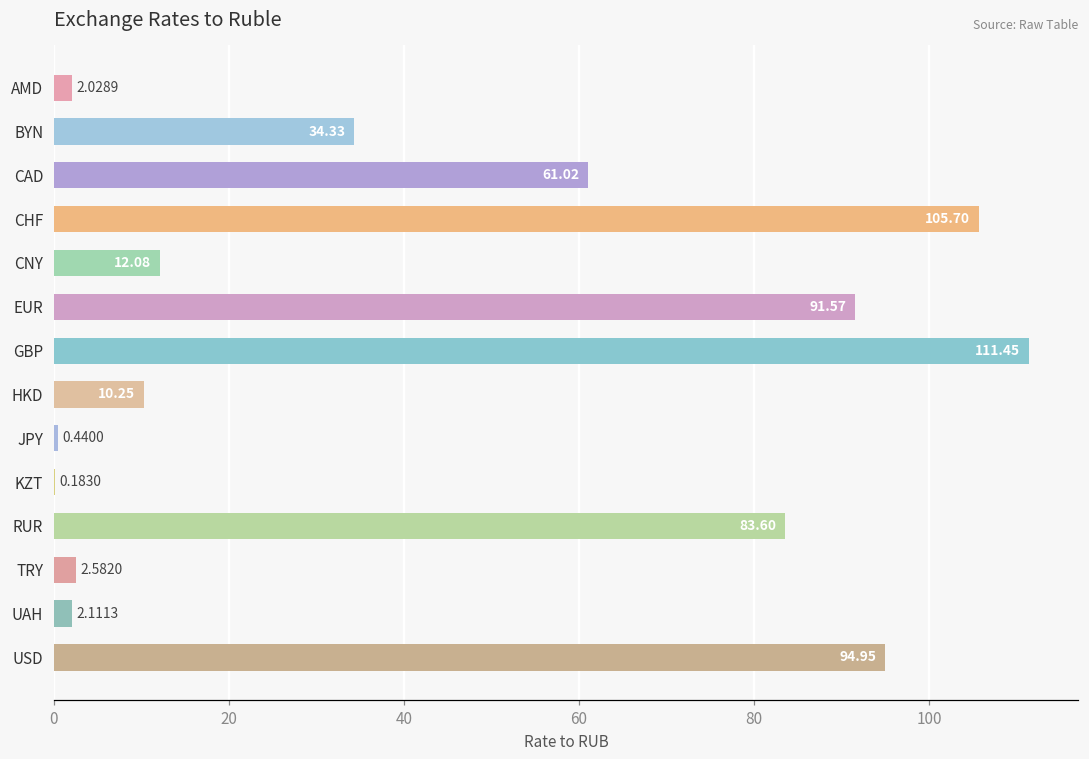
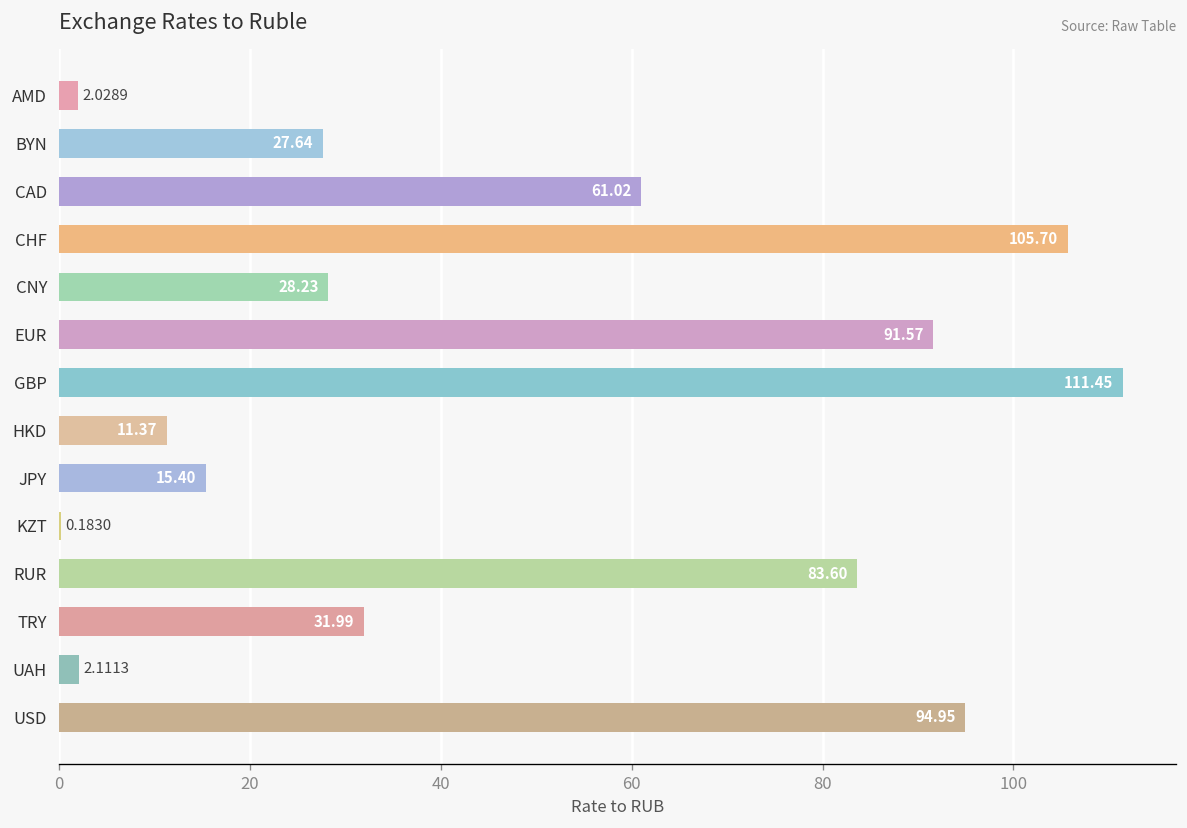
  {
    "AMD": 2.0289,
-   "BYN": 34.33,
+   "BYN": 27.64,
    "CAD": 61.02,
    "CHF": 105.70,
-   "CNY": 12.08,
+   "CNY": 28.23,
    "EUR": 91.57,
    "GBP": 111.45,
-   "HKD": 10.25,
-   "JPY": 0.4400,
+   "HKD": 11.37,
+   "JPY": 15.40,
    "KZT": 0.1830,
    "RUR": 83.60,
-   "TRY": 2.5820,
+   "TRY": 31.99,
    "UAH": 2.1113,
    "USD": 94.95
  }
